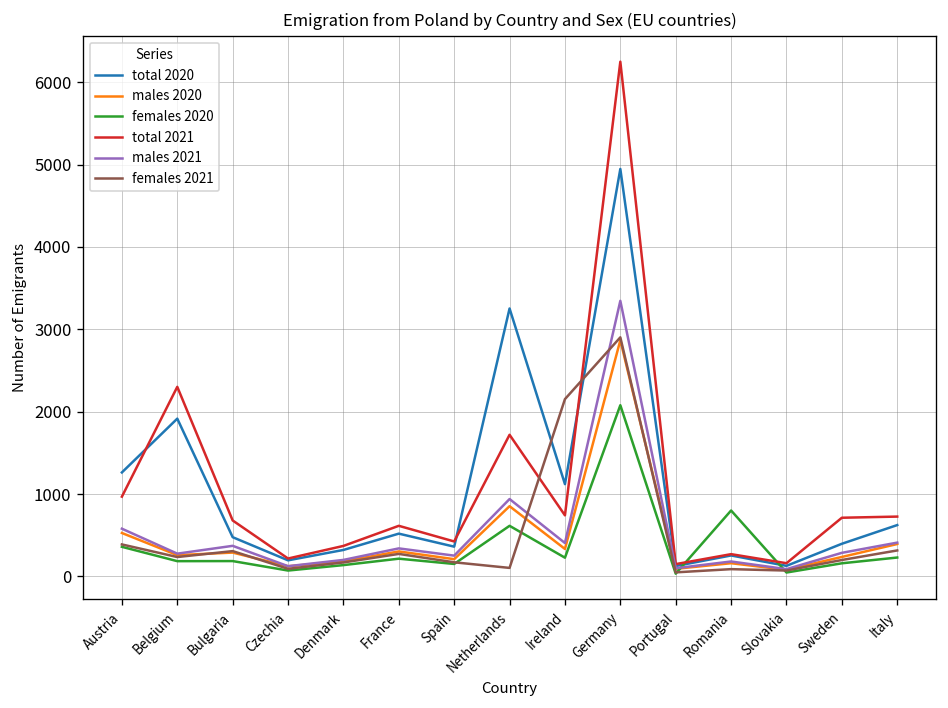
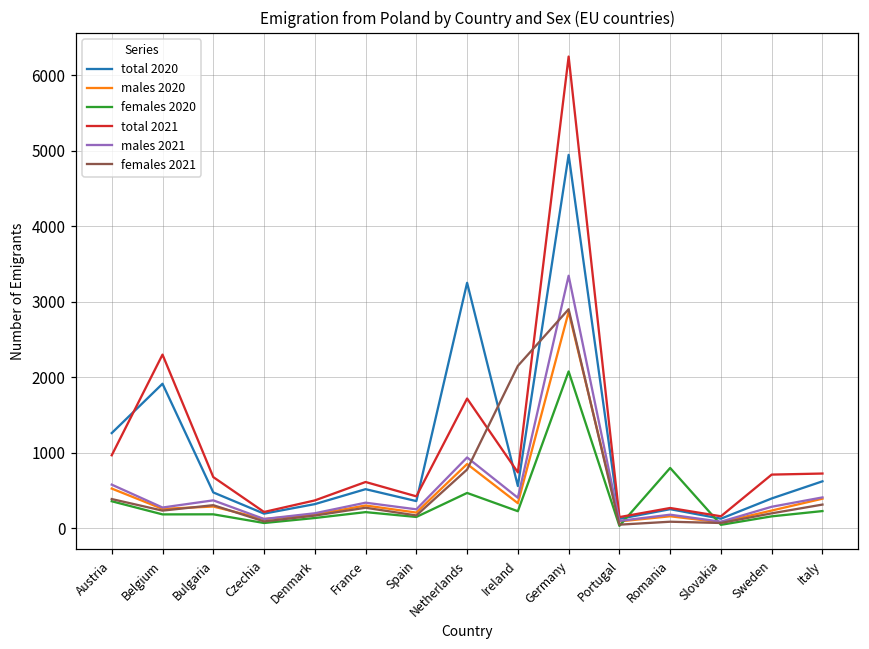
  {
    "total 2020": {
      "Austria": 1300,
      "Belgium": 1900,
      "Bulgaria": 500,
      "Denmark": 300,
      "France": 500,
      "Spain": 400,
      "Netherlands": 3300,
-     "Ireland": 1100,
+     "Ireland": 600,
      "Germany": 4900,
      "Sweden": 400,
      "Italy": 600
    },
    "males 2020": {
      "Austria": 500,
      "Spain": 200,
      "Netherlands": 900,
      "Ireland": 300,
      "Sweden": 200
    },
    "females 2020": {
      "Belgium": 200,
      "Bulgaria": 200,
      "France": 200,
-     "Netherlands": 600,
+     "Netherlands": 500,
      "Ireland": 200,
      "Germany": 2100,
      "Romania": 800,
      "Sweden": 200,
      "Italy": 200
    },
    "total 2021": {
      "Austria": 1000,
      "Belgium": 2300,
      "Bulgaria": 700,
      "Denmark": 400,
      "France": 600,
      "Spain": 400,
      "Netherlands": 1700,
      "Ireland": 700,
      "Germany": 6200,
      "Sweden": 700,
      "Italy": 700
    },
    "males 2021": {
      "Austria": 600,
      "Bulgaria": 400,
      "Spain": 300,
      "Netherlands": 900,
      "Ireland": 400,
      "Germany": 3300,
      "Sweden": 300
    },
    "females 2021": {
-     "Netherlands": 100,
+     "Netherlands": 800,
      "Ireland": 2200,
      "Romania": 100,
      "Sweden": 200,
      "Italy": 300
    }
  }
